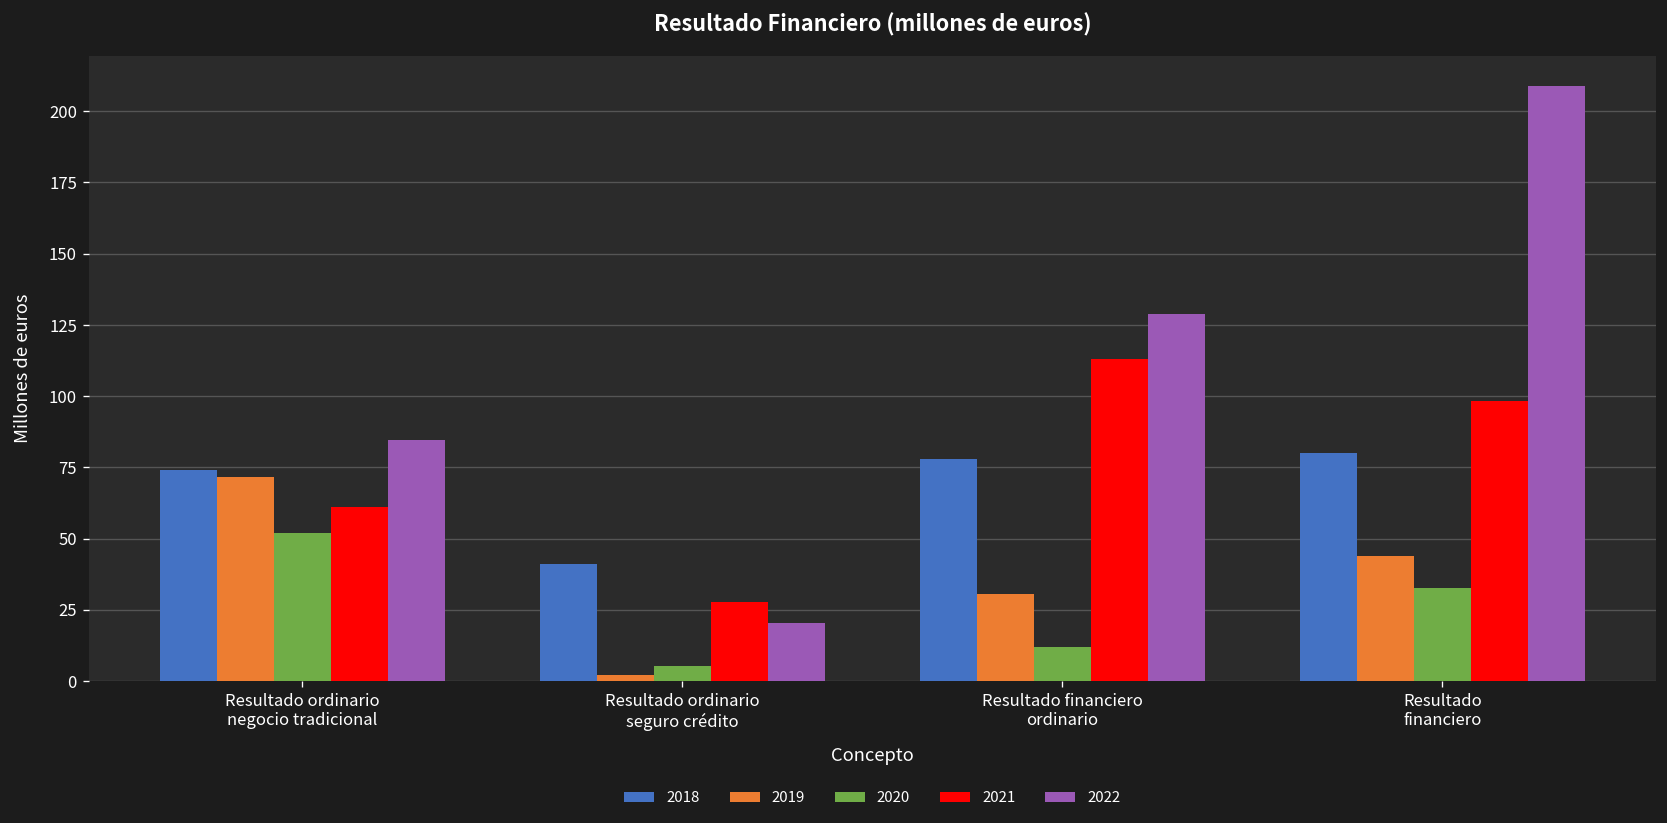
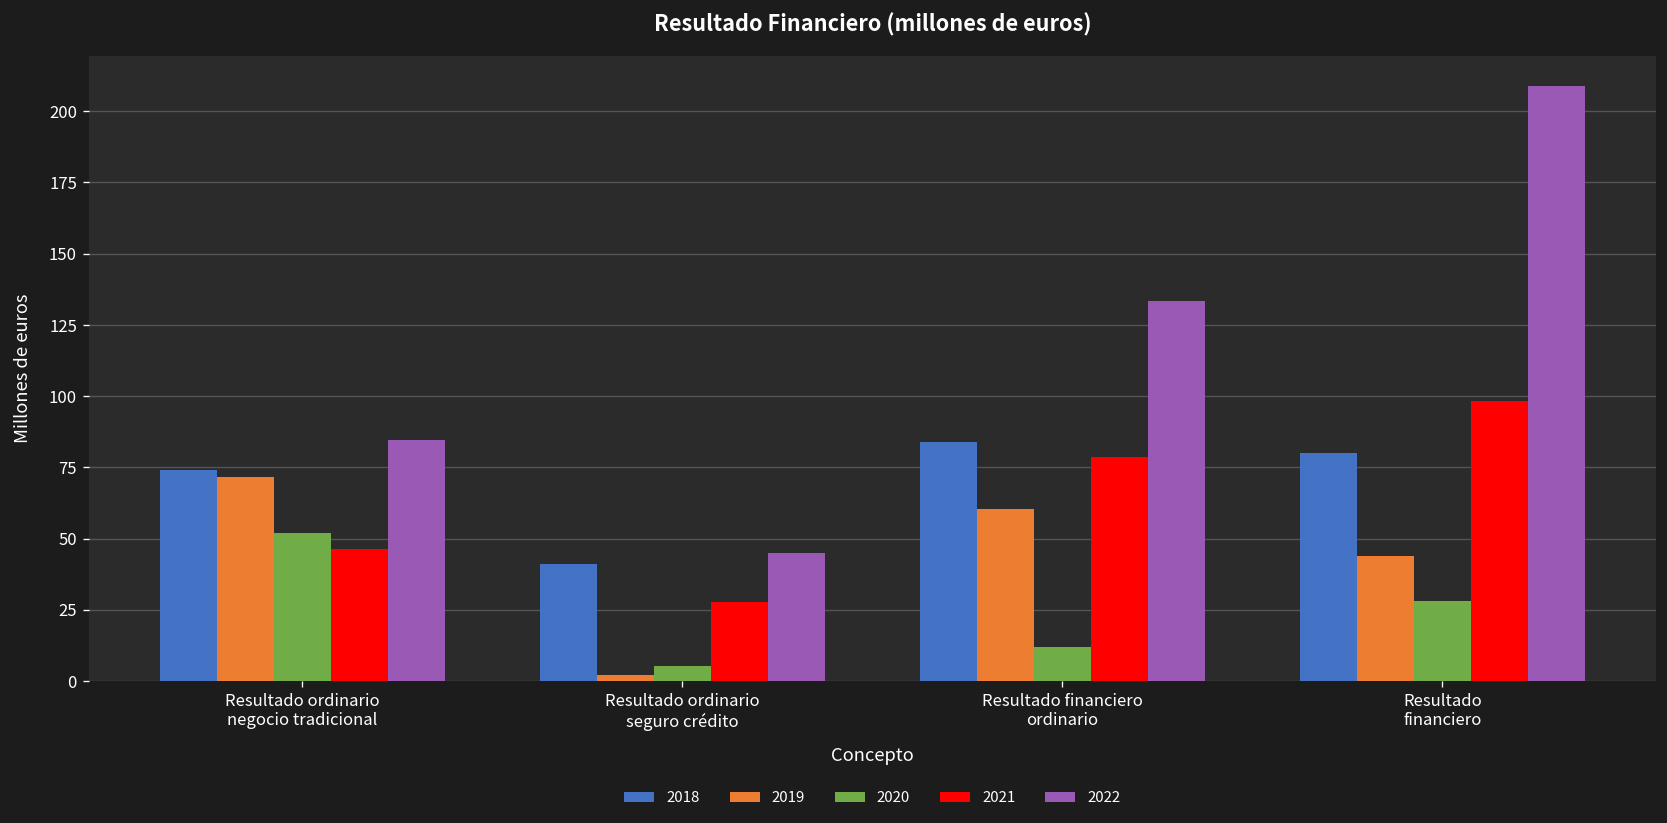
  {
    "2018": {
      "Resultado ordinario negocio tradicional": 74,
      "Resultado ordinario seguro crédito": 41,
-     "Resultado financiero ordinario": 78,
+     "Resultado financiero ordinario": 84,
      "Resultado financiero": 80
    },
    "2019": {
      "Resultado ordinario negocio tradicional": 72,
      "Resultado ordinario seguro crédito": 2,
-     "Resultado financiero ordinario": 30,
+     "Resultado financiero ordinario": 61,
      "Resultado financiero": 44
    },
    "2020": {
      "Resultado ordinario negocio tradicional": 52,
      "Resultado ordinario seguro crédito": 5,
      "Resultado financiero ordinario": 12,
-     "Resultado financiero": 33
+     "Resultado financiero": 28
    },
    "2021": {
-     "Resultado ordinario negocio tradicional": 61,
+     "Resultado ordinario negocio tradicional": 46,
      "Resultado ordinario seguro crédito": 28,
-     "Resultado financiero ordinario": 113,
+     "Resultado financiero ordinario": 79,
      "Resultado financiero": 98
    },
    "2022": {
      "Resultado ordinario negocio tradicional": 84,
-     "Resultado ordinario seguro crédito": 20,
-     "Resultado financiero ordinario": 129,
+     "Resultado ordinario seguro crédito": 45,
+     "Resultado financiero ordinario": 134,
      "Resultado financiero": 209
    }
  }
